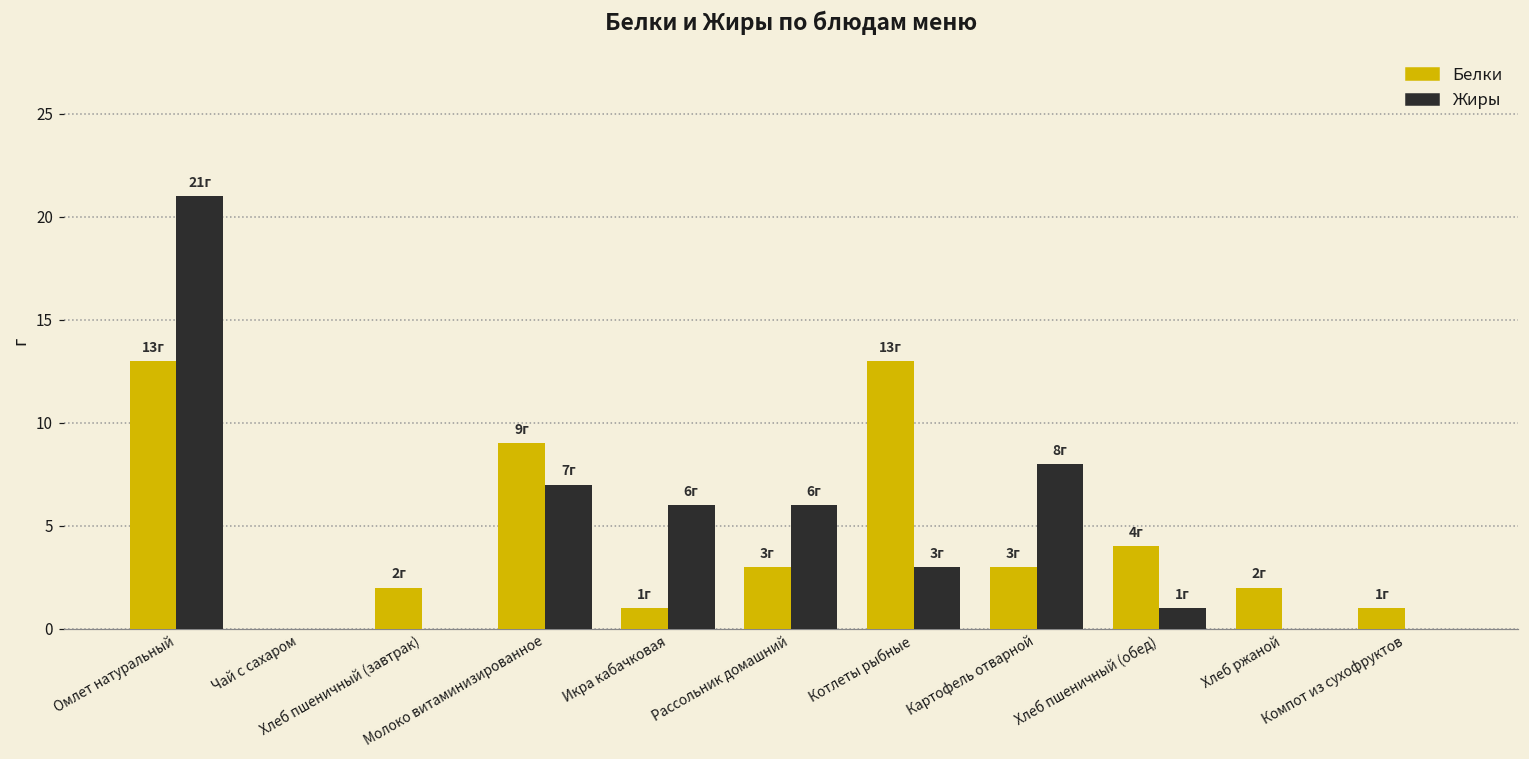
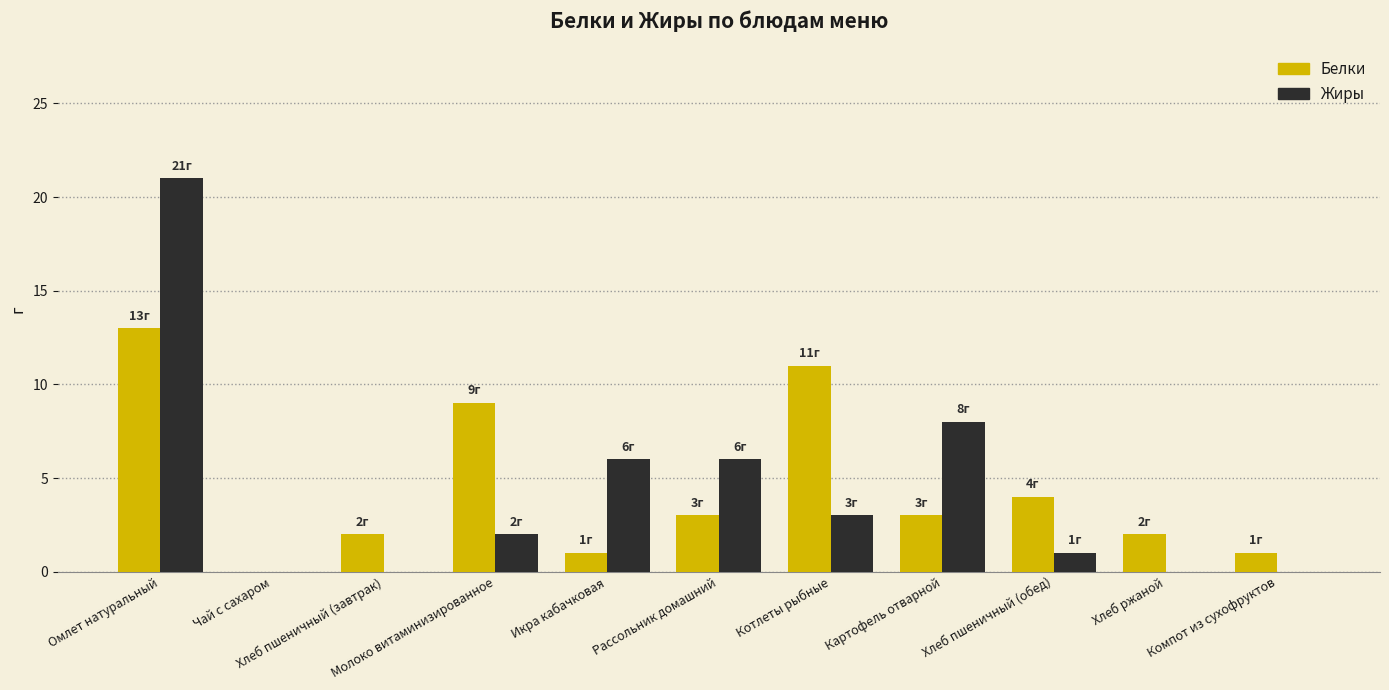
  {
    "Белки": {
      "Омлет натуральный": "13г",
      "Хлеб пшеничный (завтрак)": "2г",
      "Молоко витаминизированное": "9г",
      "Икра кабачковая": "1г",
      "Рассольник домашний": "3г",
-     "Котлеты рыбные": "13г",
+     "Котлеты рыбные": "11г",
      "Картофель отварной": "3г",
      "Хлеб пшеничный (обед)": "4г",
      "Хлеб ржаной": "2г",
      "Компот из сухофруктов": "1г"
    },
    "Жиры": {
      "Омлет натуральный": "21г",
-     "Молоко витаминизированное": "7г",
+     "Молоко витаминизированное": "2г",
      "Икра кабачковая": "6г",
      "Рассольник домашний": "6г",
      "Котлеты рыбные": "3г",
      "Картофель отварной": "8г",
      "Хлеб пшеничный (обед)": "1г"
    }
  }
